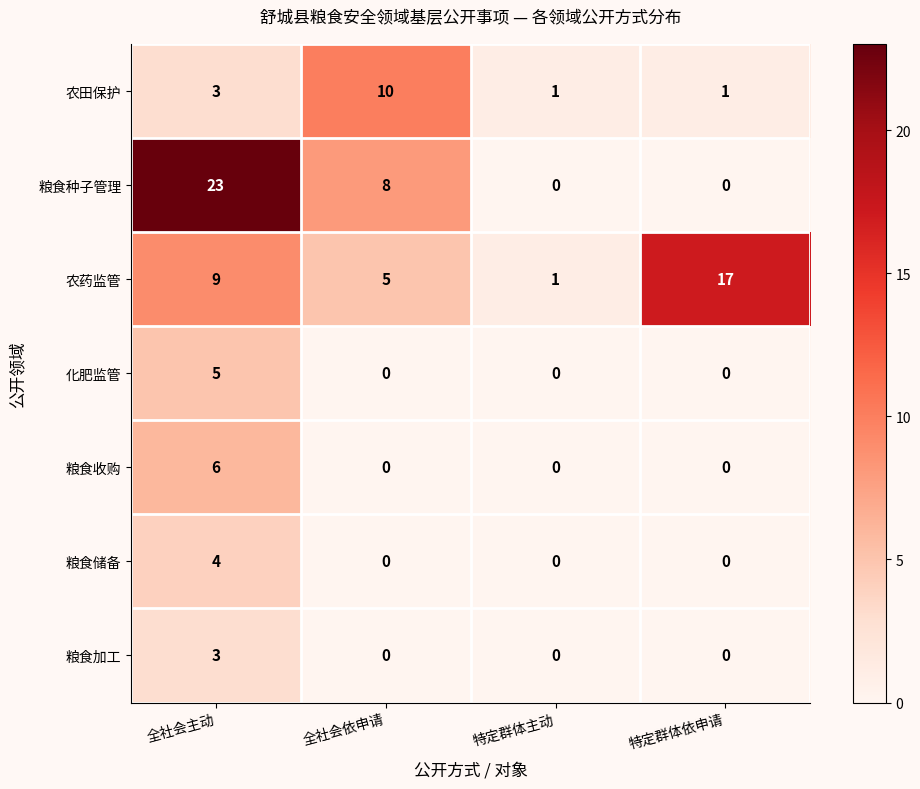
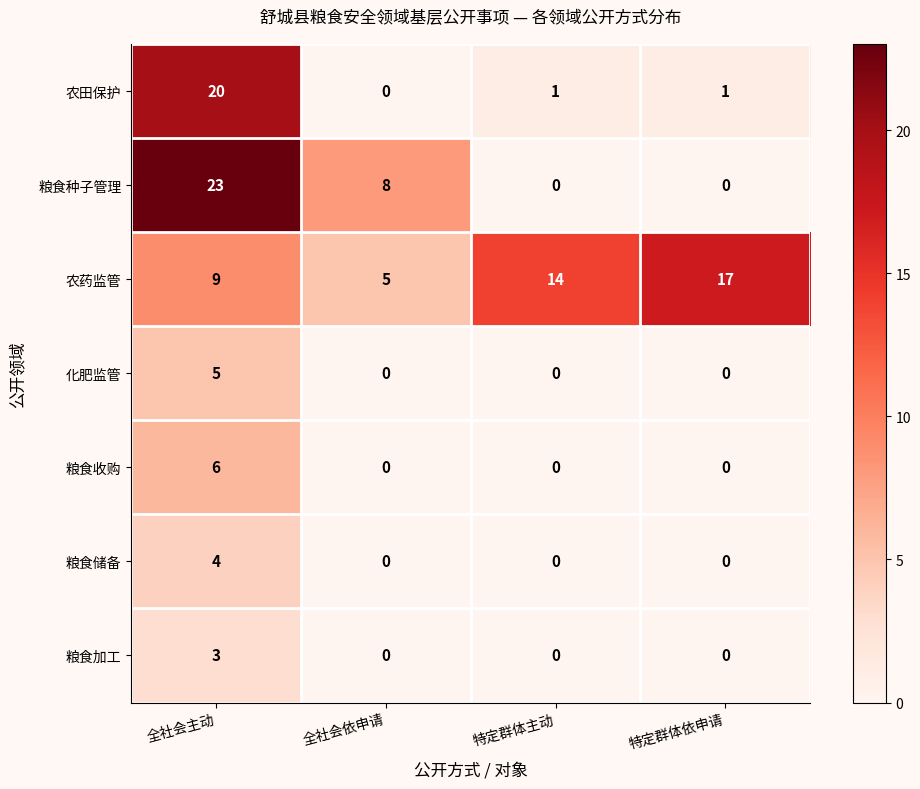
  {
    "农田保护": {
-     "全社会主动": 3,
-     "全社会依申请": 10,
+     "全社会主动": 20,
+     "全社会依申请": 0,
      "特定群体主动": 1,
      "特定群体依申请": 1
    },
    "粮食种子管理": {
      "全社会主动": 23,
      "全社会依申请": 8,
      "特定群体主动": 0,
      "特定群体依申请": 0
    },
    "农药监管": {
      "全社会主动": 9,
      "全社会依申请": 5,
-     "特定群体主动": 1,
+     "特定群体主动": 14,
      "特定群体依申请": 17
    },
    "化肥监管": {
      "全社会主动": 5,
      "全社会依申请": 0,
      "特定群体主动": 0,
      "特定群体依申请": 0
    },
    "粮食收购": {
      "全社会主动": 6,
      "全社会依申请": 0,
      "特定群体主动": 0,
      "特定群体依申请": 0
    },
    "粮食储备": {
      "全社会主动": 4,
      "全社会依申请": 0,
      "特定群体主动": 0,
      "特定群体依申请": 0
    },
    "粮食加工": {
      "全社会主动": 3,
      "全社会依申请": 0,
      "特定群体主动": 0,
      "特定群体依申请": 0
    }
  }
